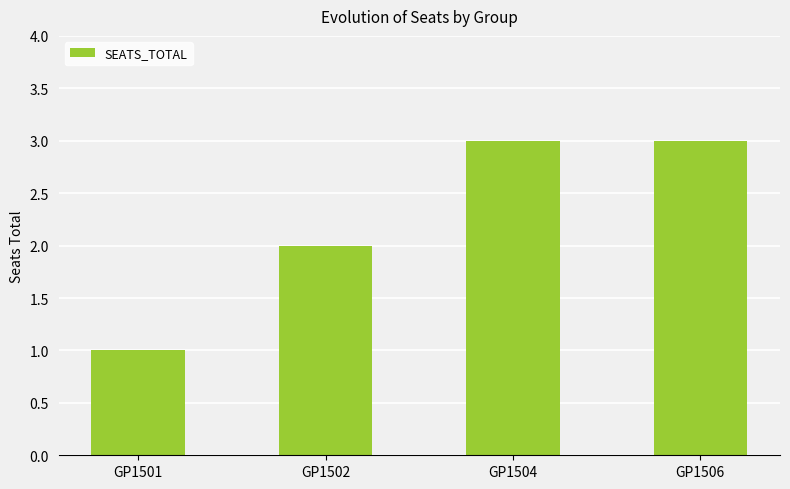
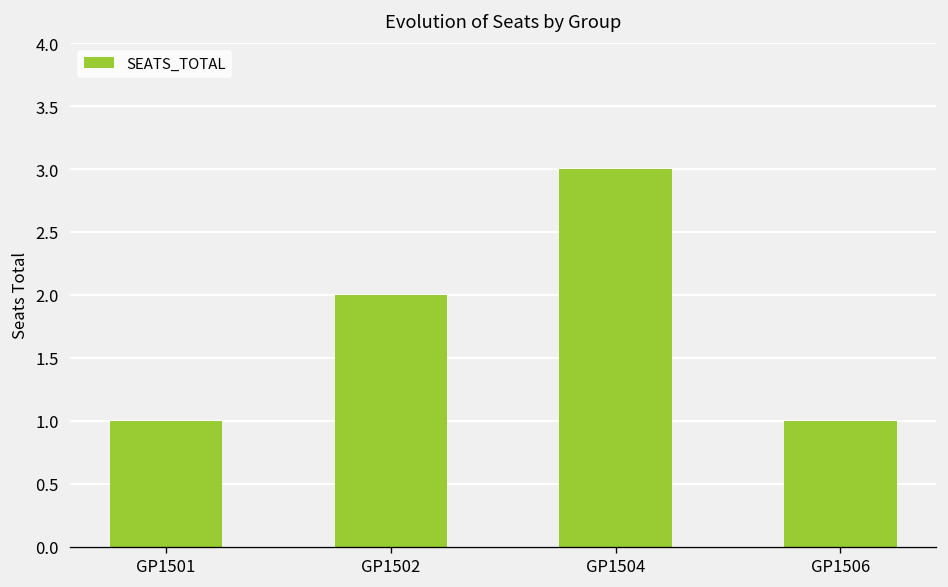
  {
    "GP1501": 1,
    "GP1502": 2,
    "GP1504": 3,
-   "GP1506": 3
+   "GP1506": 1
  }
